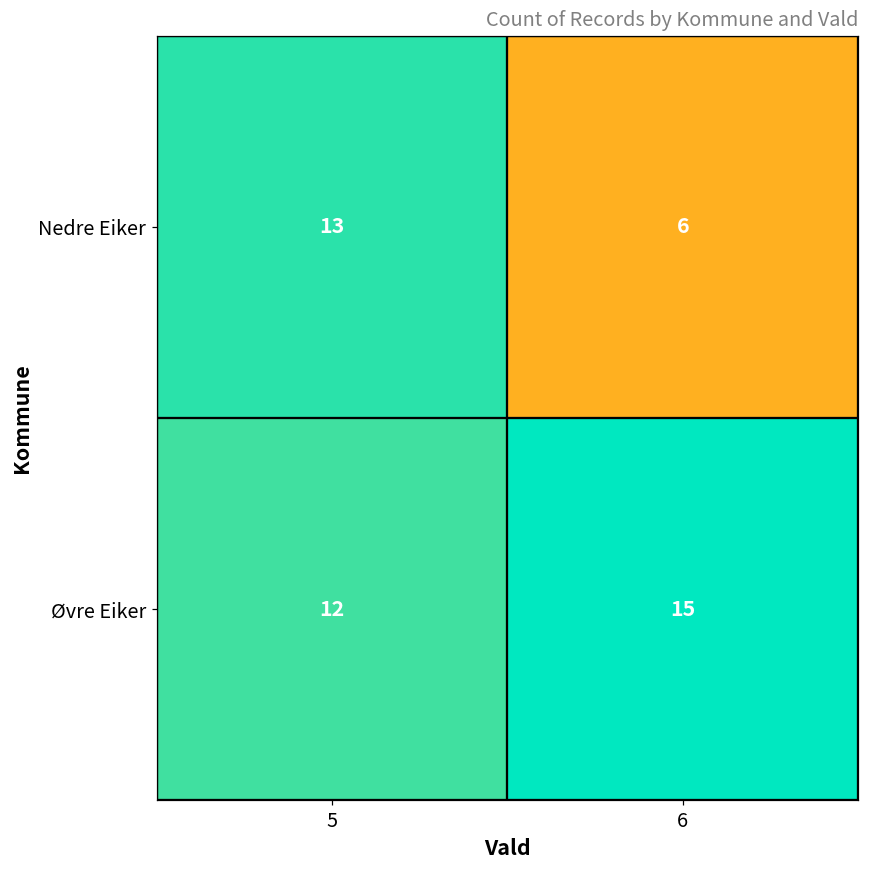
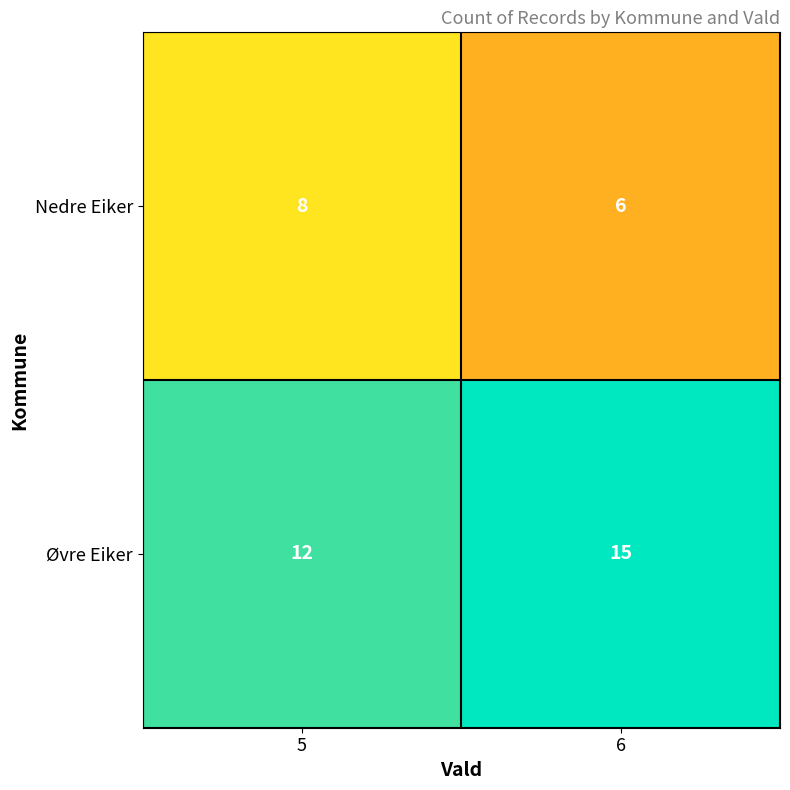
  {
    "Nedre Eiker": {
-     "5": 13,
+     "5": 8,
      "6": 6
    },
    "Øvre Eiker": {
      "5": 12,
      "6": 15
    }
  }
